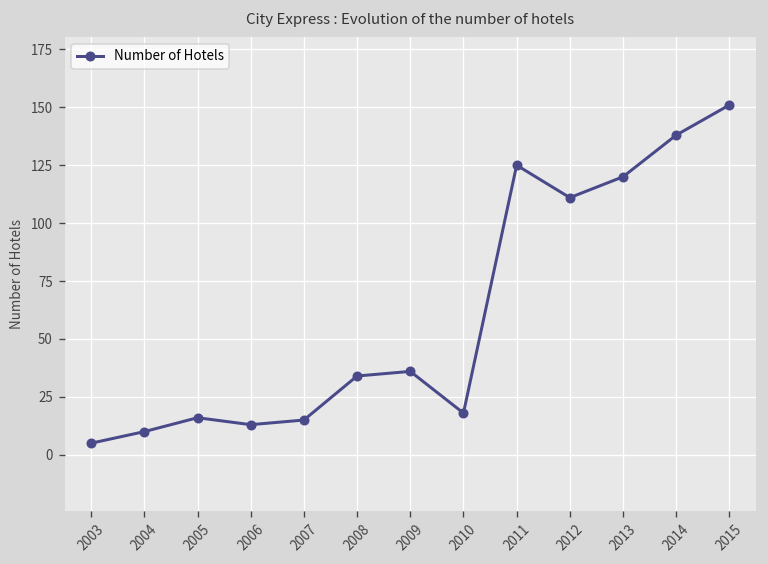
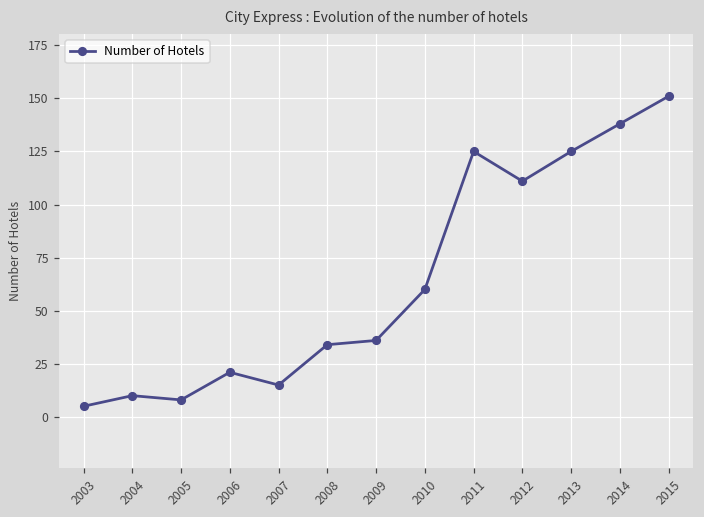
  {
    "2003": 5,
    "2004": 10,
-   "2005": 16,
-   "2006": 13,
+   "2005": 8,
+   "2006": 21,
    "2007": 15,
    "2008": 34,
    "2009": 36,
-   "2010": 18,
+   "2010": 60,
    "2011": 125,
    "2012": 111,
-   "2013": 120,
+   "2013": 125,
    "2014": 138,
    "2015": 151
  }
